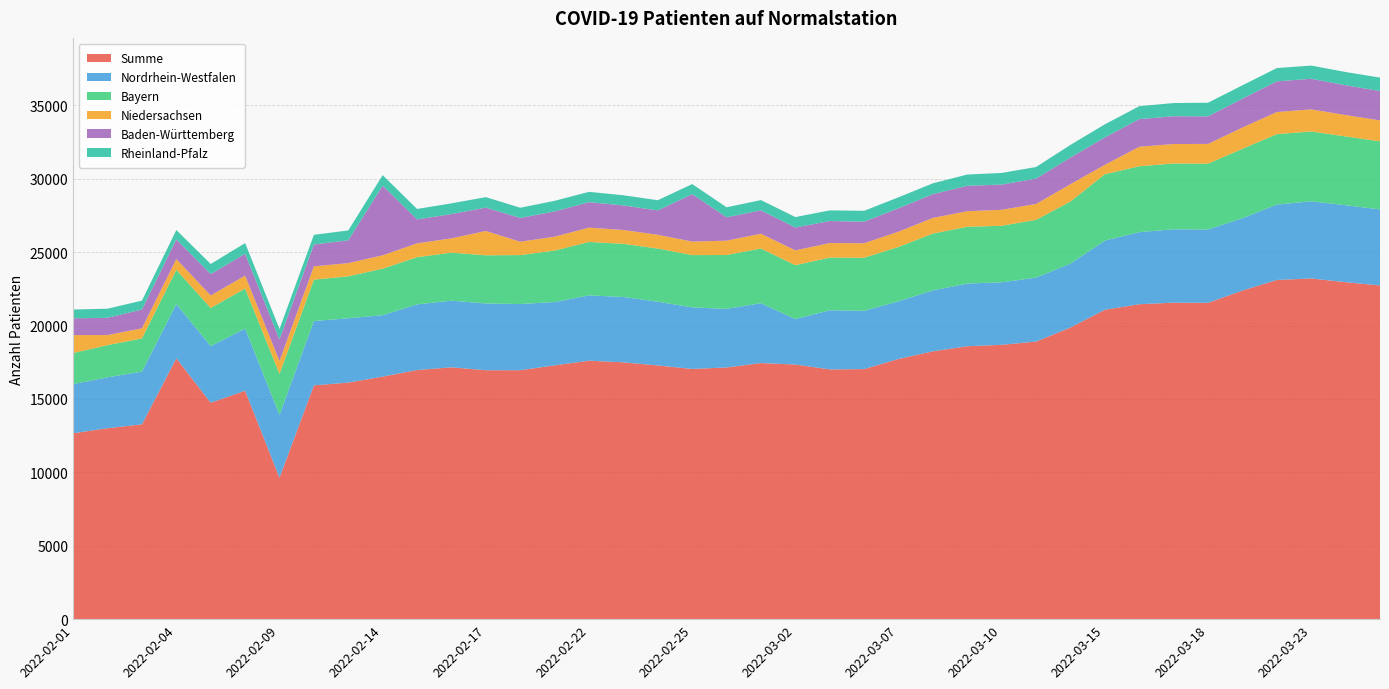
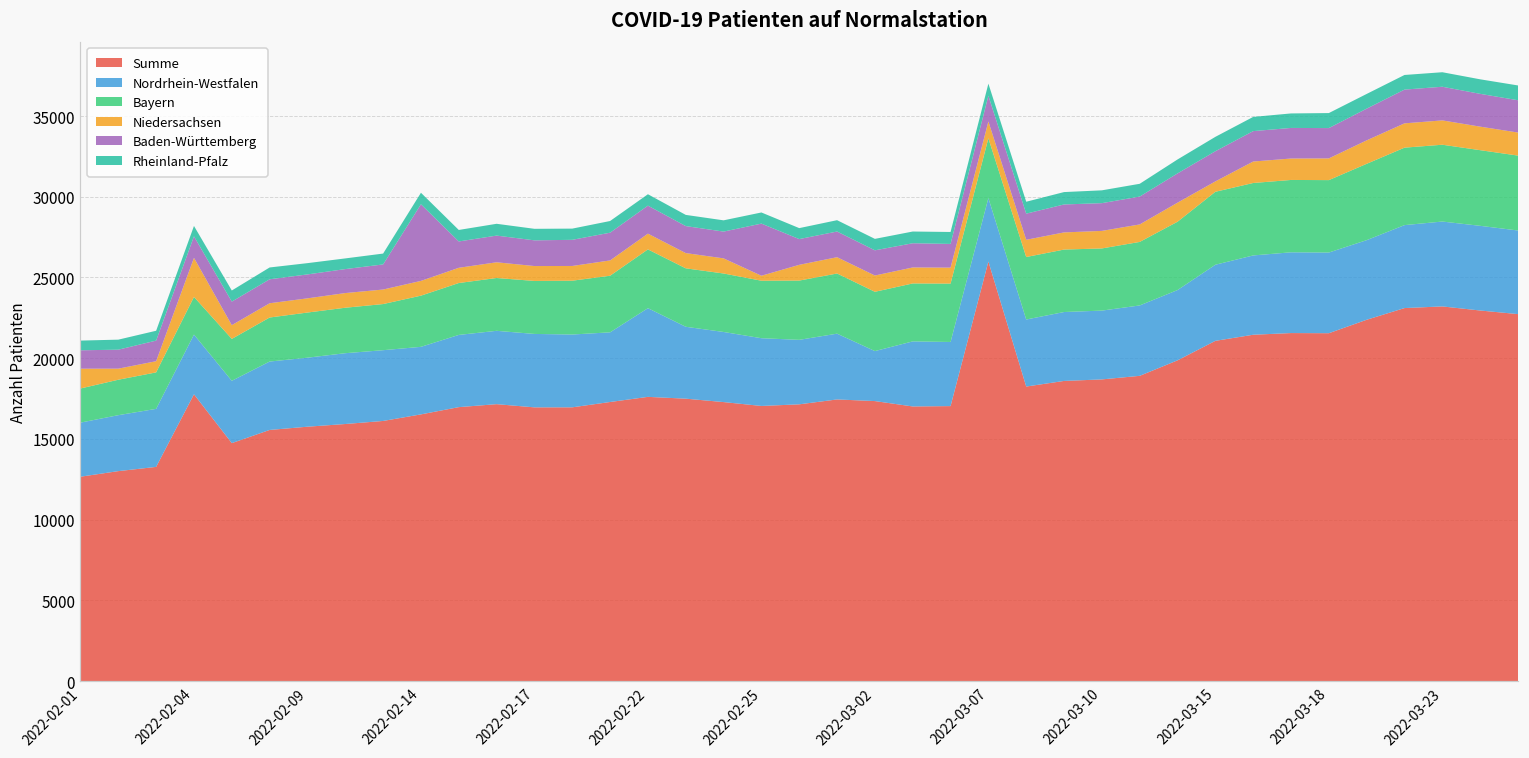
  {
    "Summe": {
      "2022-02-01": 12700,
      "2022-02-04": 17800,
-     "2022-02-09": 9600,
+     "2022-02-09": 15800,
      "2022-02-14": 16500,
      "2022-02-17": 17000,
      "2022-02-22": 17600,
      "2022-02-25": 17000,
      "2022-03-02": 17300,
-     "2022-03-07": 17700,
+     "2022-03-07": 26000,
      "2022-03-10": 18700,
      "2022-03-15": 21100,
      "2022-03-18": 21500,
      "2022-03-23": 23200
    },
    "Nordrhein-Westfalen": {
      "2022-02-01": 3300,
      "2022-02-04": 3700,
      "2022-02-09": 4300,
      "2022-02-14": 4200,
      "2022-02-17": 4500,
-     "2022-02-22": 4400,
+     "2022-02-22": 5500,
      "2022-02-25": 4200,
      "2022-03-02": 3100,
      "2022-03-07": 3900,
      "2022-03-10": 4300,
      "2022-03-15": 4700,
      "2022-03-18": 5000,
      "2022-03-23": 5300
    },
    "Niedersachsen": {
      "2022-02-01": 1200,
-     "2022-02-04": 700,
+     "2022-02-04": 2400,
      "2022-02-09": 900,
      "2022-02-14": 900,
-     "2022-02-17": 1700,
+     "2022-02-17": 900,
      "2022-02-22": 1000,
-     "2022-02-25": 900,
+     "2022-02-25": 300,
      "2022-03-02": 1000,
      "2022-03-07": 1000,
      "2022-03-10": 1100,
      "2022-03-15": 600,
      "2022-03-18": 1300,
      "2022-03-23": 1500
    },
    "Baden-Württemberg": {
      "2022-02-01": 1100,
      "2022-02-04": 1300,
      "2022-02-09": 1500,
      "2022-02-14": 4700,
      "2022-02-17": 1600,
      "2022-02-22": 1700,
      "2022-02-25": 3200,
      "2022-03-02": 1600,
      "2022-03-07": 1600,
      "2022-03-10": 1700,
      "2022-03-15": 1900,
      "2022-03-18": 1900,
      "2022-03-23": 2100
    }
  }
